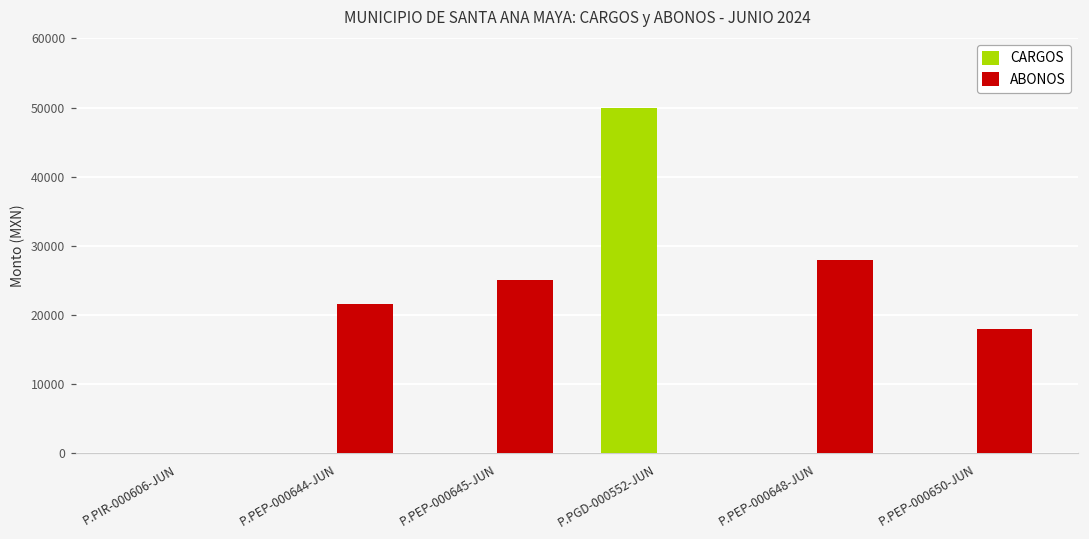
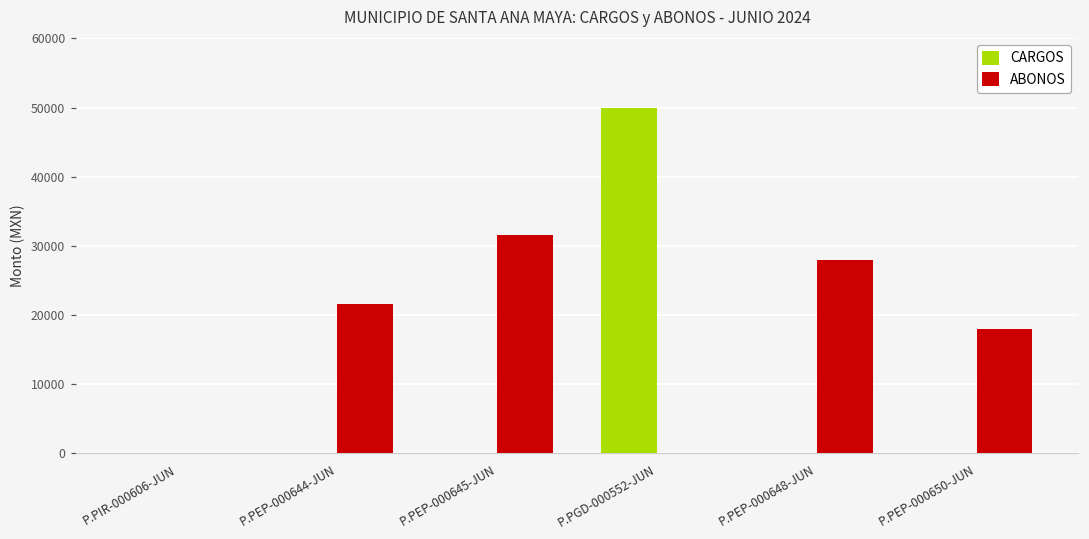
  {
    "CARGOS": {
      "P.PEP-000644-JUN": 0,
      "P.PEP-000645-JUN": 0,
      "P.PGD-000552-JUN": 50000,
      "P.PEP-000648-JUN": 0,
      "P.PEP-000650-JUN": 0
    },
    "ABONOS": {
      "P.PIR-000606-JUN": 0,
      "P.PEP-000644-JUN": 22000,
-     "P.PEP-000645-JUN": 25000,
+     "P.PEP-000645-JUN": 32000,
      "P.PGD-000552-JUN": 0,
      "P.PEP-000648-JUN": 28000,
      "P.PEP-000650-JUN": 18000
    }
  }
